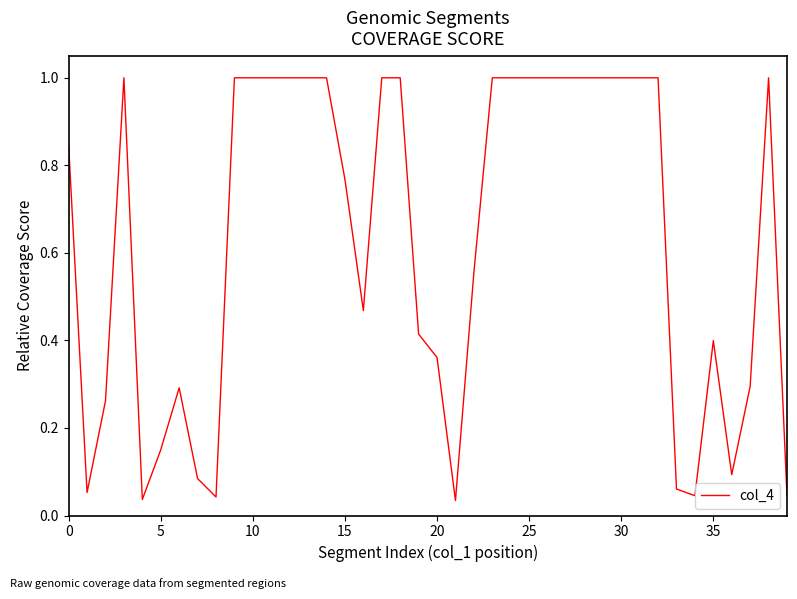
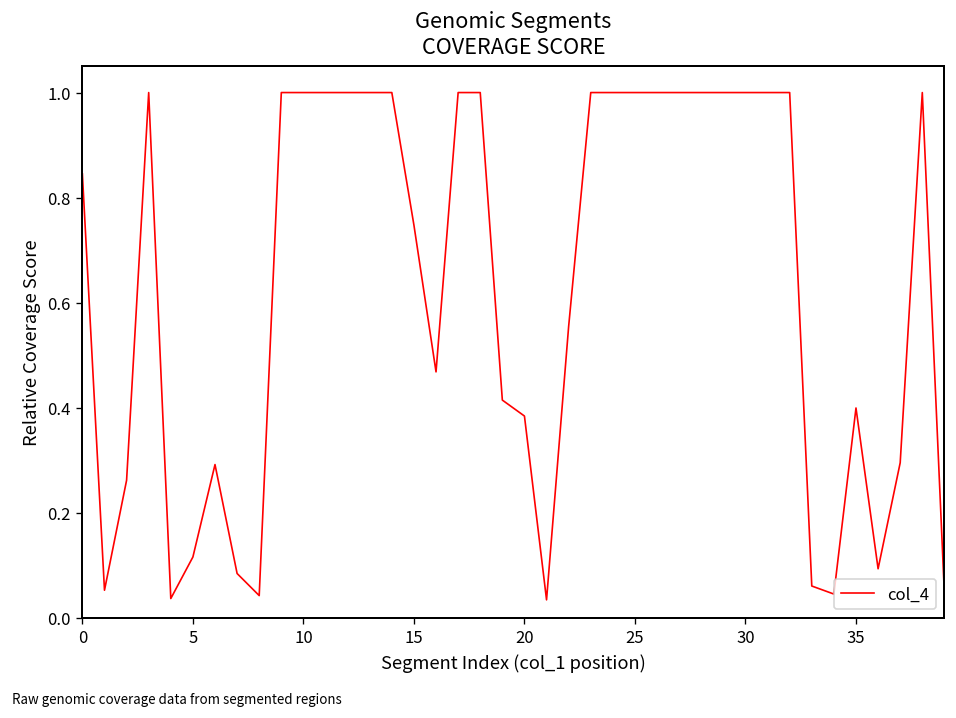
  {
    "0": 0.85,
-   "5": 0.15,
+   "5": 0.12,
    "10": 1.00,
-   "15": 0.77,
-   "20": 0.36,
+   "15": 0.75,
+   "20": 0.38,
    "25": 1.00,
    "30": 1.00,
    "35": 0.40
  }
